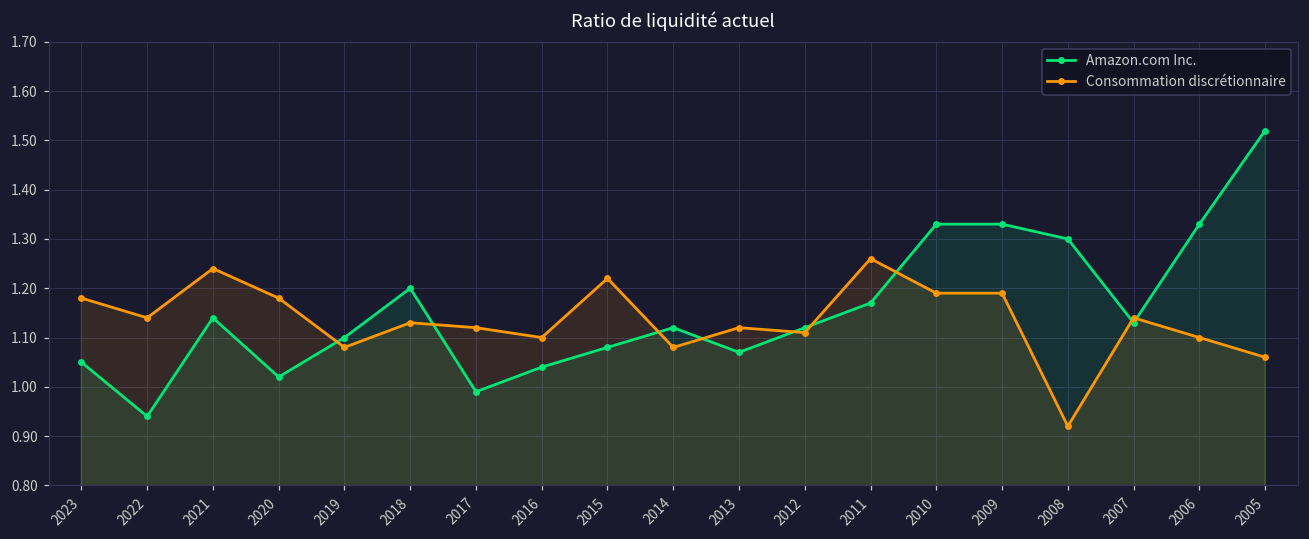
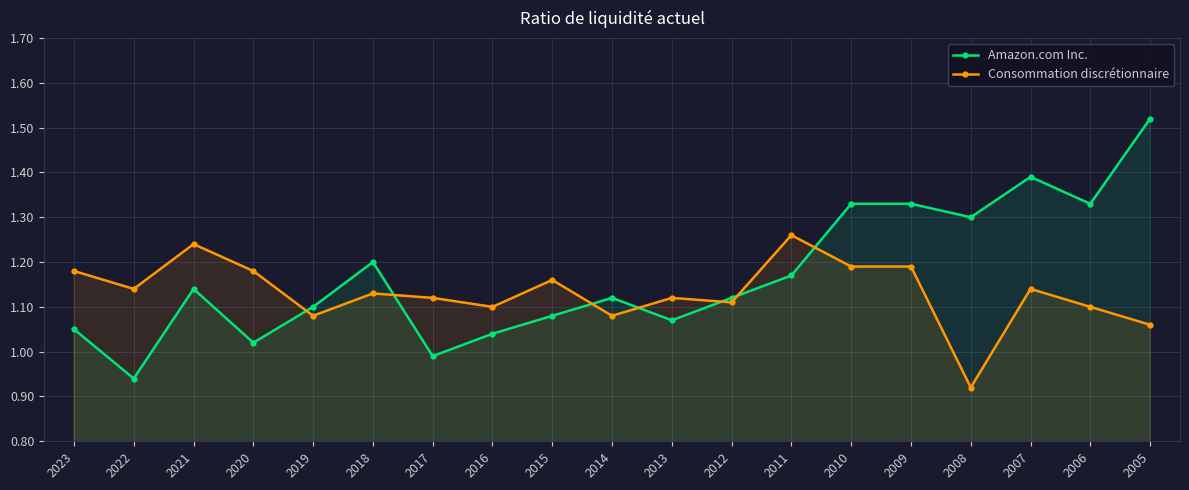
  {
    "Amazon.com Inc.": {
      "2023": 1.05,
      "2022": 0.94,
      "2021": 1.14,
      "2020": 1.02,
      "2019": 1.10,
      "2018": 1.20,
      "2017": 0.99,
      "2016": 1.04,
      "2015": 1.08,
      "2014": 1.12,
      "2013": 1.07,
      "2012": 1.12,
      "2011": 1.17,
      "2010": 1.33,
      "2009": 1.33,
      "2008": 1.30,
-     "2007": 1.13,
+     "2007": 1.39,
      "2006": 1.33,
      "2005": 1.52
    },
    "Consommation discrétionnaire": {
      "2023": 1.18,
      "2022": 1.14,
      "2021": 1.24,
      "2020": 1.18,
      "2019": 1.08,
      "2018": 1.13,
      "2017": 1.12,
      "2016": 1.10,
-     "2015": 1.22,
+     "2015": 1.16,
      "2014": 1.08,
      "2013": 1.12,
      "2012": 1.11,
      "2011": 1.26,
      "2010": 1.19,
      "2009": 1.19,
      "2008": 0.92,
      "2007": 1.14,
      "2006": 1.10,
      "2005": 1.06
    }
  }
